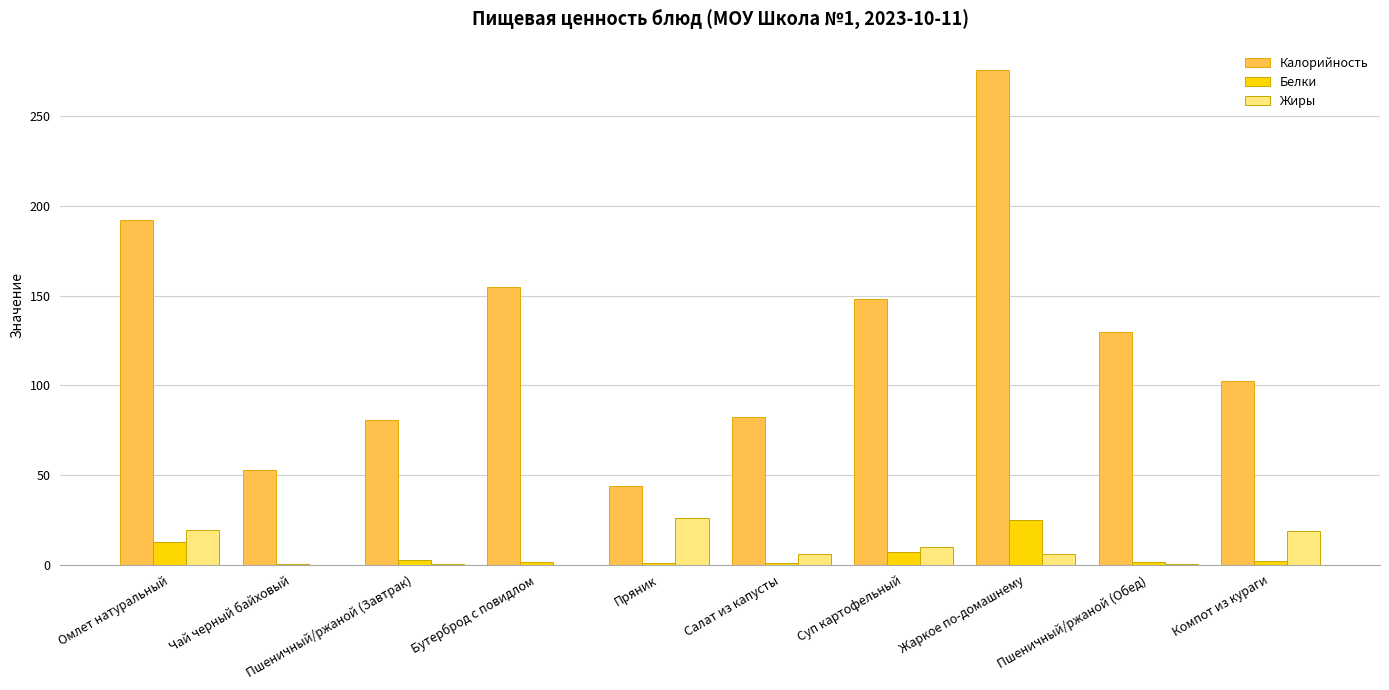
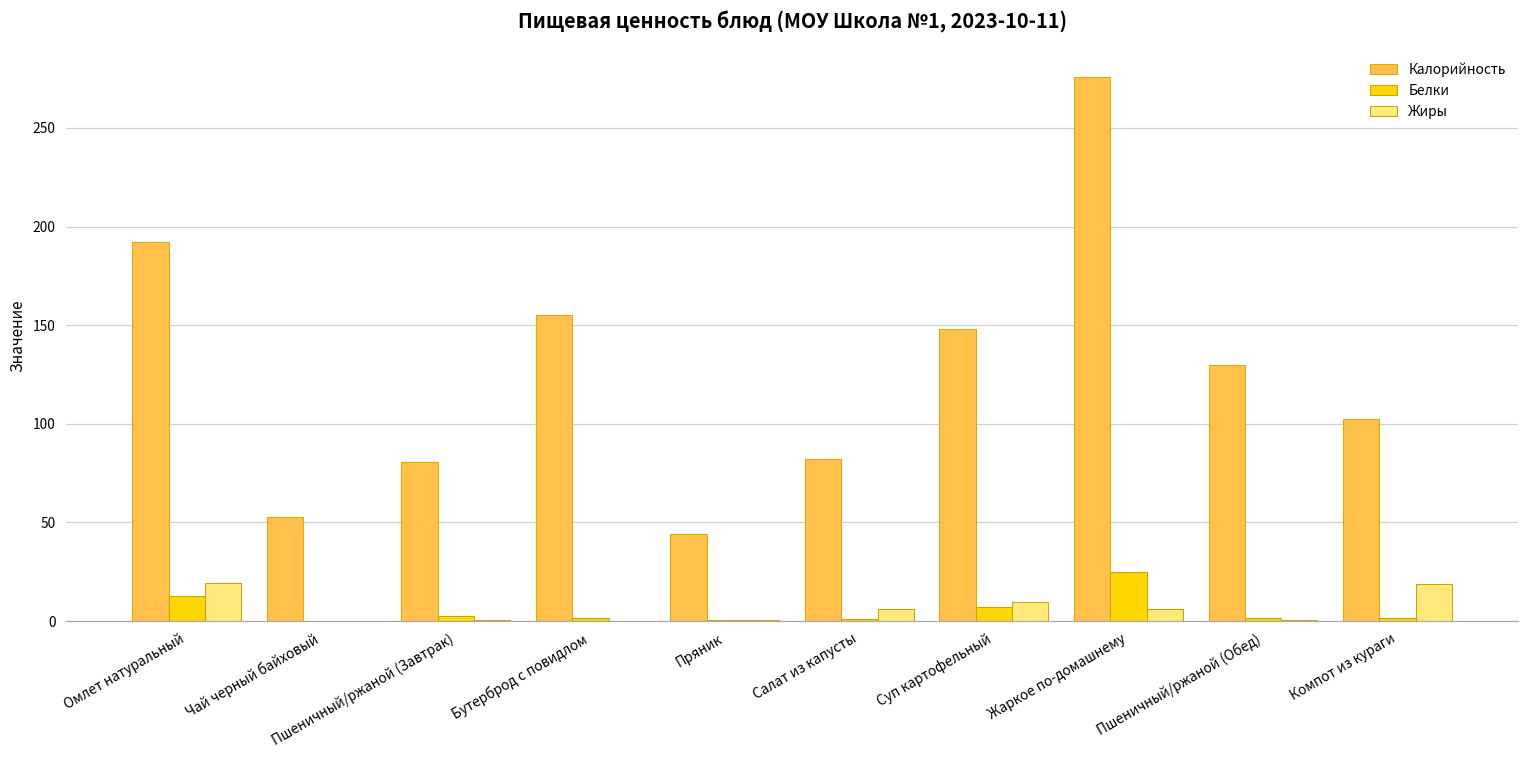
  {
    "Калорийность": {
      "Омлет натуральный": 192,
      "Чай черный байховый": 53,
      "Пшеничный/ржаной (Завтрак)": 81,
      "Бутерброд с повидлом": 155,
      "Пряник": 44,
      "Салат из капусты": 82,
      "Суп картофельный": 148,
      "Жаркое по-домашнему": 276,
      "Пшеничный/ржаной (Обед)": 130,
      "Компот из кураги": 102
    },
    "Белки": {
      "Омлет натуральный": 13,
      "Пшеничный/ржаной (Завтрак)": 2,
      "Бутерброд с повидлом": 2,
      "Суп картофельный": 7,
      "Жаркое по-домашнему": 25,
      "Пшеничный/ржаной (Обед)": 2,
      "Компот из кураги": 2
    },
    "Жиры": {
      "Омлет натуральный": 19,
      "Чай черный байховый": 0,
-     "Пряник": 26,
+     "Пряник": 1,
      "Салат из капусты": 6,
      "Суп картофельный": 10,
      "Жаркое по-домашнему": 6,
      "Компот из кураги": 19
    }
  }
